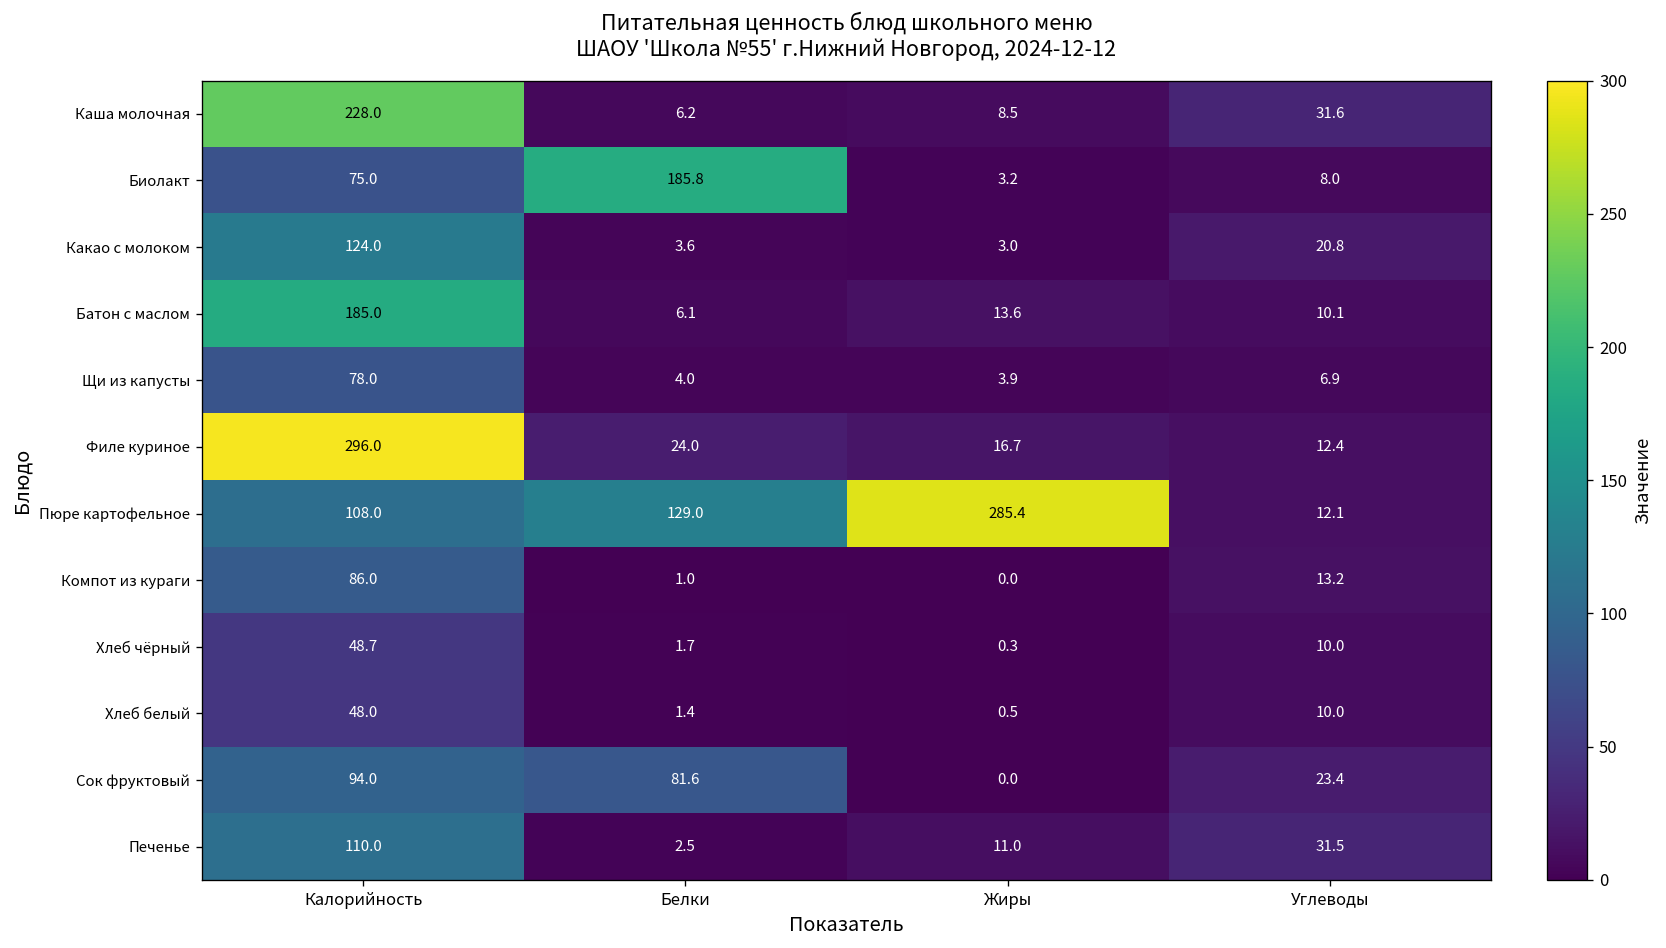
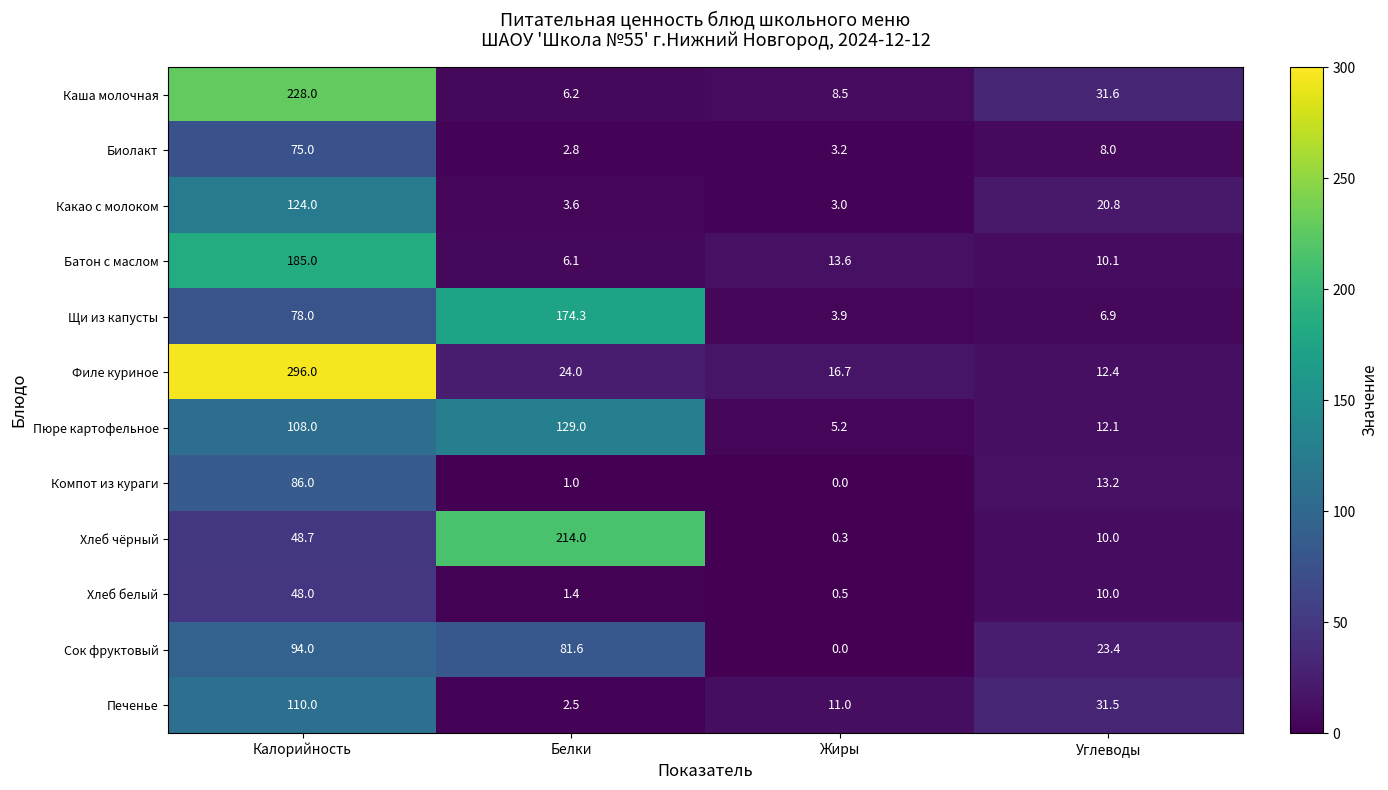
  {
    "Каша молочная": {
      "Калорийность": 228.0,
      "Белки": 6.2,
      "Жиры": 8.5,
      "Углеводы": 31.6
    },
    "Биолакт": {
      "Калорийность": 75.0,
-     "Белки": 185.8,
+     "Белки": 2.8,
      "Жиры": 3.2,
      "Углеводы": 8.0
    },
    "Какао с молоком": {
      "Калорийность": 124.0,
      "Белки": 3.6,
      "Жиры": 3.0,
      "Углеводы": 20.8
    },
    "Батон с маслом": {
      "Калорийность": 185.0,
      "Белки": 6.1,
      "Жиры": 13.6,
      "Углеводы": 10.1
    },
    "Щи из капусты": {
      "Калорийность": 78.0,
-     "Белки": 4.0,
+     "Белки": 174.3,
      "Жиры": 3.9,
      "Углеводы": 6.9
    },
    "Филе куриное": {
      "Калорийность": 296.0,
      "Белки": 24.0,
      "Жиры": 16.7,
      "Углеводы": 12.4
    },
    "Пюре картофельное": {
      "Калорийность": 108.0,
      "Белки": 129.0,
-     "Жиры": 285.4,
+     "Жиры": 5.2,
      "Углеводы": 12.1
    },
    "Компот из кураги": {
      "Калорийность": 86.0,
      "Белки": 1.0,
      "Жиры": 0.0,
      "Углеводы": 13.2
    },
    "Хлеб чёрный": {
      "Калорийность": 48.7,
-     "Белки": 1.7,
+     "Белки": 214.0,
      "Жиры": 0.3,
      "Углеводы": 10.0
    },
    "Хлеб белый": {
      "Калорийность": 48.0,
      "Белки": 1.4,
      "Жиры": 0.5,
      "Углеводы": 10.0
    },
    "Сок фруктовый": {
      "Калорийность": 94.0,
      "Белки": 81.6,
      "Жиры": 0.0,
      "Углеводы": 23.4
    },
    "Печенье": {
      "Калорийность": 110.0,
      "Белки": 2.5,
      "Жиры": 11.0,
      "Углеводы": 31.5
    }
  }
